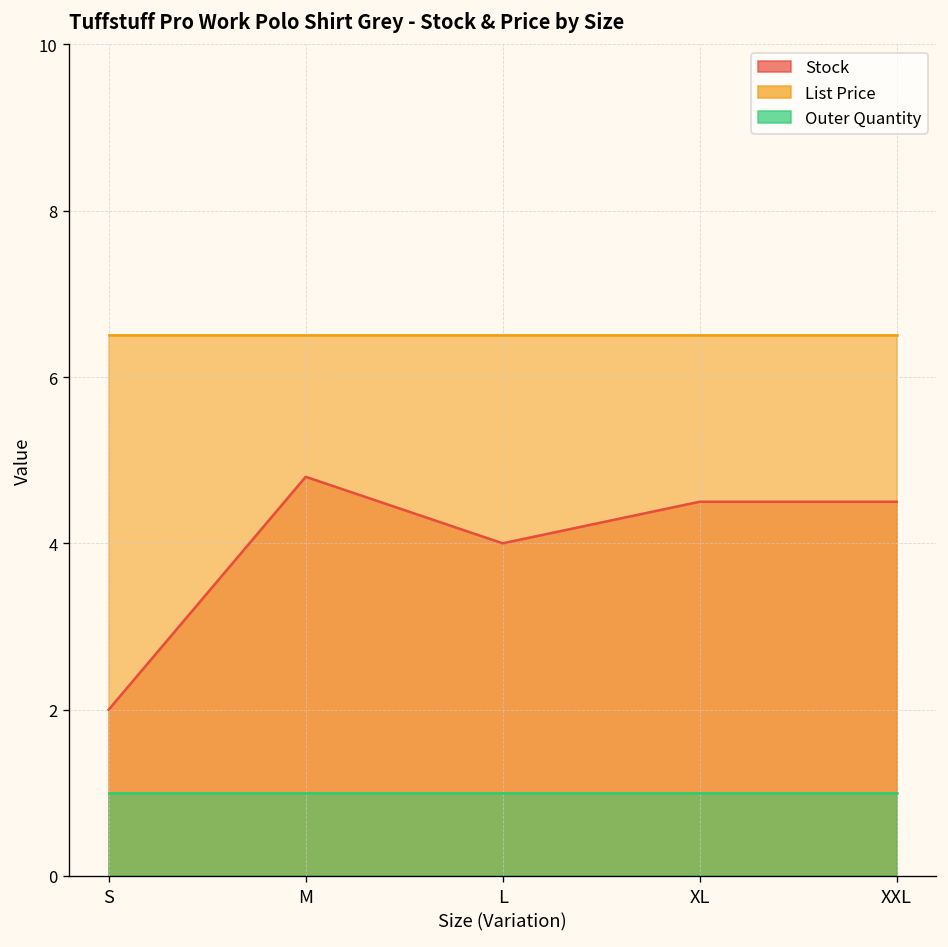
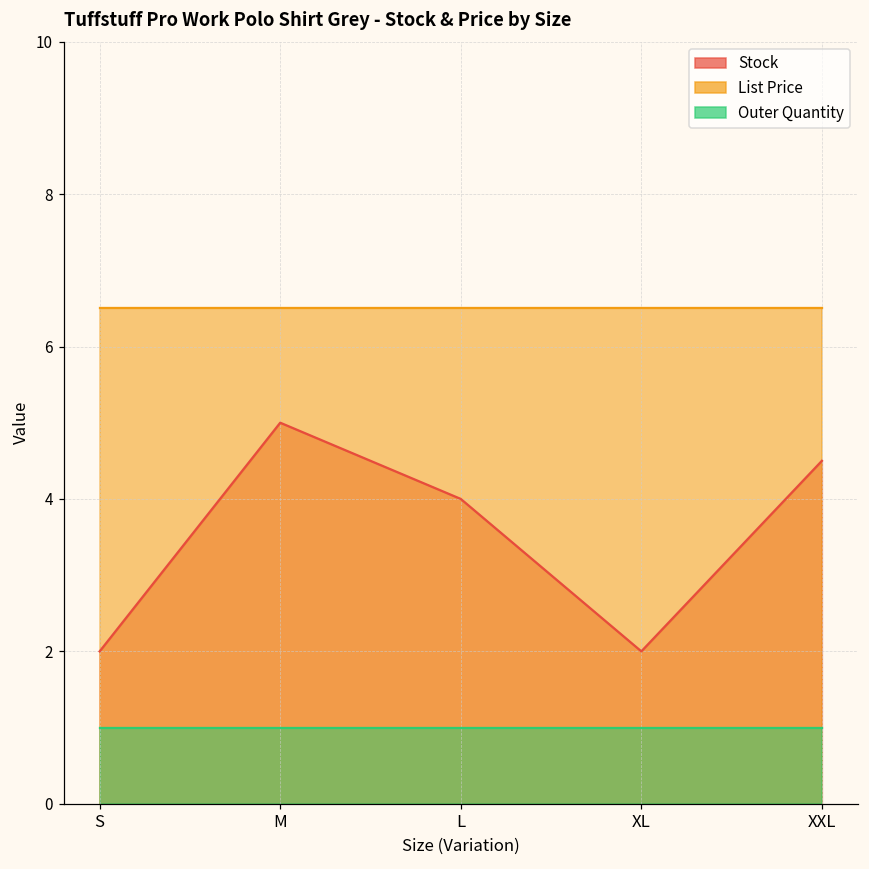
  {
    "Stock": {
      "S": 2.0,
-     "M": 4.8,
+     "M": 5.0,
      "L": 4.0,
-     "XL": 4.5,
+     "XL": 2.0,
      "XXL": 4.5
    },
    "List Price": {
      "S": 6.5,
      "M": 6.5,
      "L": 6.5,
      "XL": 6.5,
      "XXL": 6.5
    },
    "Outer Quantity": {
      "S": 1.0,
      "M": 1.0,
      "L": 1.0,
      "XL": 1.0,
      "XXL": 1.0
    }
  }
